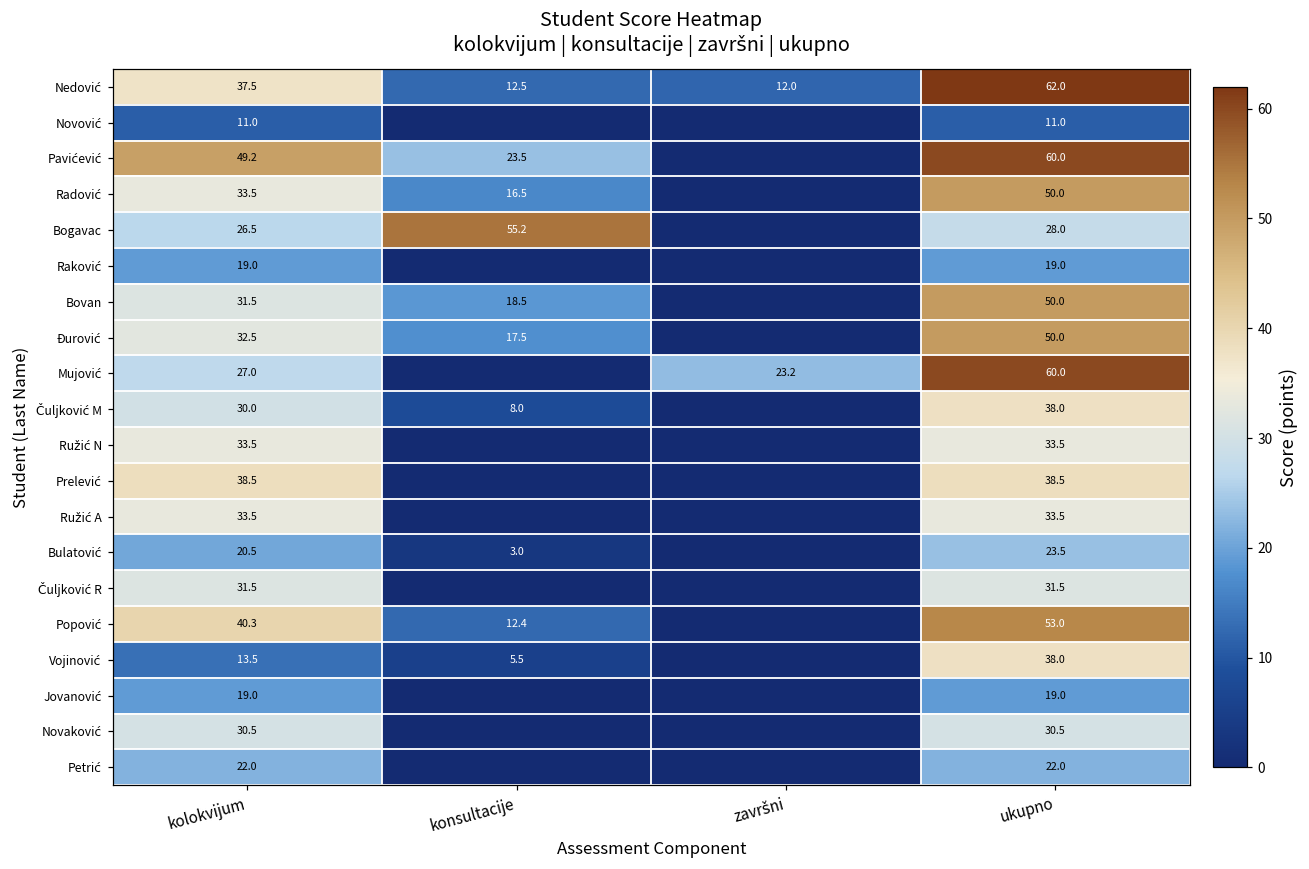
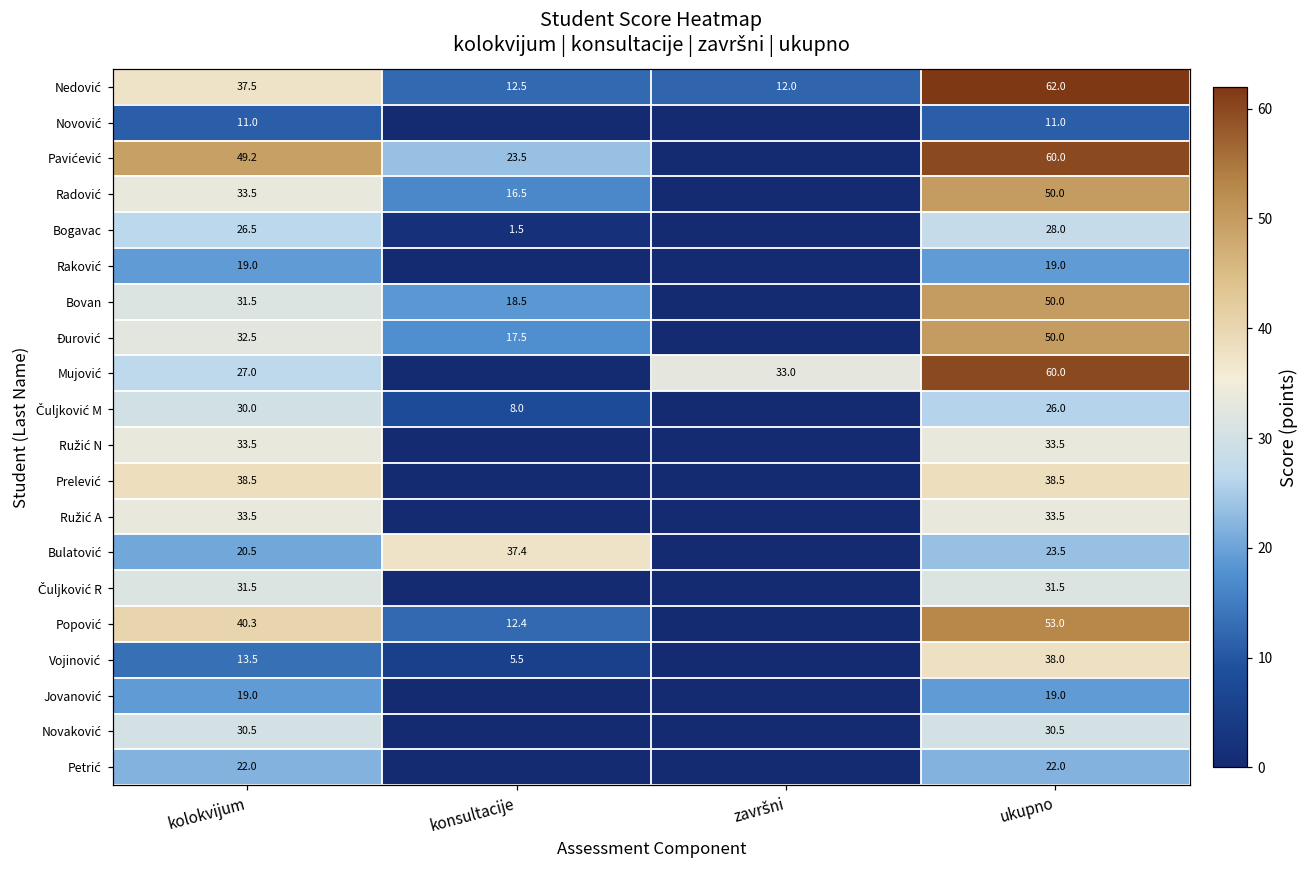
  {
    "Nedović": {
      "kolokvijum": 37.5,
      "konsultacije": 12.5,
      "završni": 12.0,
      "ukupno": 62.0
    },
    "Novović": {
      "kolokvijum": 11.0,
      "ukupno": 11.0
    },
    "Pavićević": {
      "kolokvijum": 49.2,
      "konsultacije": 23.5,
      "ukupno": 60.0
    },
    "Radović": {
      "kolokvijum": 33.5,
      "konsultacije": 16.5,
      "ukupno": 50.0
    },
    "Bogavac": {
      "kolokvijum": 26.5,
-     "konsultacije": 55.2,
+     "konsultacije": 1.5,
      "ukupno": 28.0
    },
    "Raković": {
      "kolokvijum": 19.0,
      "ukupno": 19.0
    },
    "Bovan": {
      "kolokvijum": 31.5,
      "konsultacije": 18.5,
      "ukupno": 50.0
    },
    "Đurović": {
      "kolokvijum": 32.5,
      "konsultacije": 17.5,
      "ukupno": 50.0
    },
    "Mujović": {
      "kolokvijum": 27.0,
-     "završni": 23.2,
+     "završni": 33.0,
      "ukupno": 60.0
    },
    "Čuljković M": {
      "kolokvijum": 30.0,
      "konsultacije": 8.0,
-     "ukupno": 38.0
+     "ukupno": 26.0
    },
    "Ružić N": {
      "kolokvijum": 33.5,
      "ukupno": 33.5
    },
    "Prelević": {
      "kolokvijum": 38.5,
      "ukupno": 38.5
    },
    "Ružić A": {
      "kolokvijum": 33.5,
      "ukupno": 33.5
    },
    "Bulatović": {
      "kolokvijum": 20.5,
-     "konsultacije": 3.0,
+     "konsultacije": 37.4,
      "ukupno": 23.5
    },
    "Čuljković R": {
      "kolokvijum": 31.5,
      "ukupno": 31.5
    },
    "Popović": {
      "kolokvijum": 40.3,
      "konsultacije": 12.4,
      "ukupno": 53.0
    },
    "Vojinović": {
      "kolokvijum": 13.5,
      "konsultacije": 5.5,
      "ukupno": 38.0
    },
    "Jovanović": {
      "kolokvijum": 19.0,
      "ukupno": 19.0
    },
    "Novaković": {
      "kolokvijum": 30.5,
      "ukupno": 30.5
    },
    "Petrić": {
      "kolokvijum": 22.0,
      "ukupno": 22.0
    }
  }
